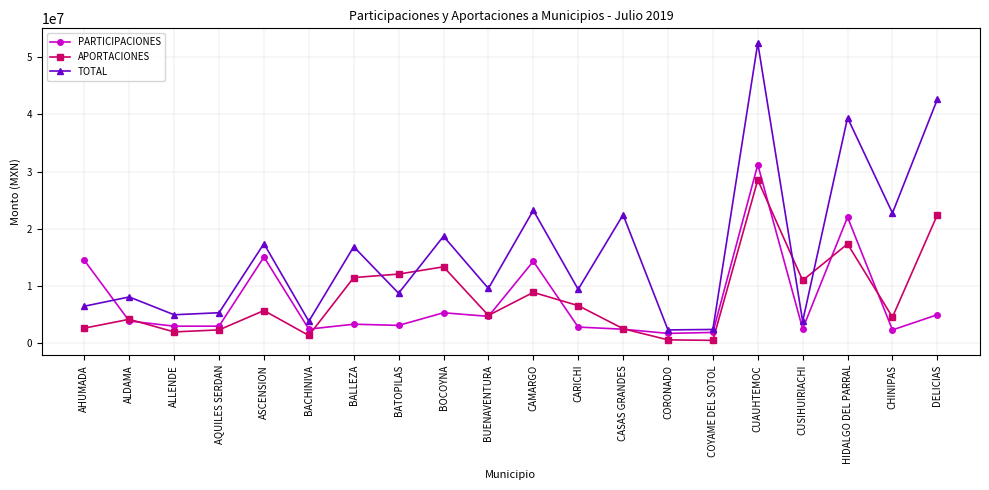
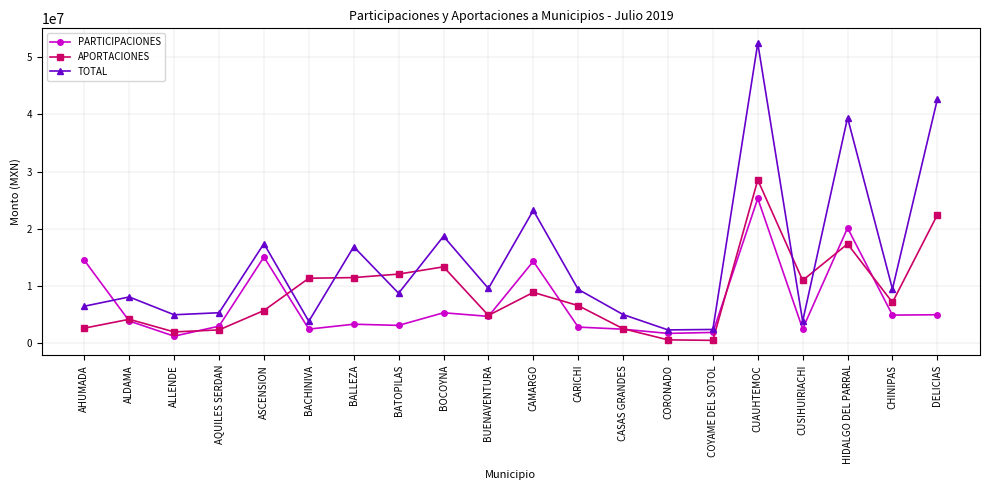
  {
    "PARTICIPACIONES": {
      "AHUMADA": 15000000,
-     "ALLENDE": 3000000,
+     "ALLENDE": 1000000,
      "AQUILES SERDAN": 3000000,
      "ASCENSION": 15000000,
      "BACHINIVA": 2000000,
      "BALLEZA": 3000000,
      "BATOPILAS": 3000000,
      "BOCOYNA": 5000000,
      "CAMARGO": 14000000,
      "CARICHI": 3000000,
      "CORONADO": 2000000,
      "COYAME DEL SOTOL": 2000000,
-     "CUAUHTEMOC": 31000000,
+     "CUAUHTEMOC": 25000000,
      "CUSIHUIRIACHI": 3000000,
-     "HIDALGO DEL PARRAL": 22000000,
-     "CHINIPAS": 2000000,
+     "HIDALGO DEL PARRAL": 20000000,
+     "CHINIPAS": 5000000,
      "DELICIAS": 5000000
    },
    "APORTACIONES": {
      "AHUMADA": 3000000,
      "ALLENDE": 2000000,
      "AQUILES SERDAN": 2000000,
      "ASCENSION": 6000000,
-     "BACHINIVA": 1000000,
+     "BACHINIVA": 11000000,
      "BALLEZA": 11000000,
      "BATOPILAS": 12000000,
      "BOCOYNA": 13000000,
      "CAMARGO": 9000000,
      "CARICHI": 7000000,
      "CORONADO": 1000000,
      "COYAME DEL SOTOL": 1000000,
      "CUAUHTEMOC": 29000000,
      "CUSIHUIRIACHI": 11000000,
      "HIDALGO DEL PARRAL": 17000000,
-     "CHINIPAS": 5000000,
+     "CHINIPAS": 7000000,
      "DELICIAS": 22000000
    },
    "TOTAL": {
      "AHUMADA": 6000000,
      "ALDAMA": 8000000,
      "ALLENDE": 5000000,
      "AQUILES SERDAN": 5000000,
      "ASCENSION": 17000000,
      "BACHINIVA": 4000000,
      "BALLEZA": 17000000,
      "BATOPILAS": 9000000,
      "BOCOYNA": 19000000,
      "BUENAVENTURA": 10000000,
      "CAMARGO": 23000000,
      "CARICHI": 9000000,
-     "CASAS GRANDES": 22000000,
+     "CASAS GRANDES": 5000000,
      "CORONADO": 2000000,
      "COYAME DEL SOTOL": 2000000,
      "CUAUHTEMOC": 52000000,
      "CUSIHUIRIACHI": 4000000,
      "HIDALGO DEL PARRAL": 39000000,
-     "CHINIPAS": 23000000,
+     "CHINIPAS": 9000000,
      "DELICIAS": 43000000
    }
  }
